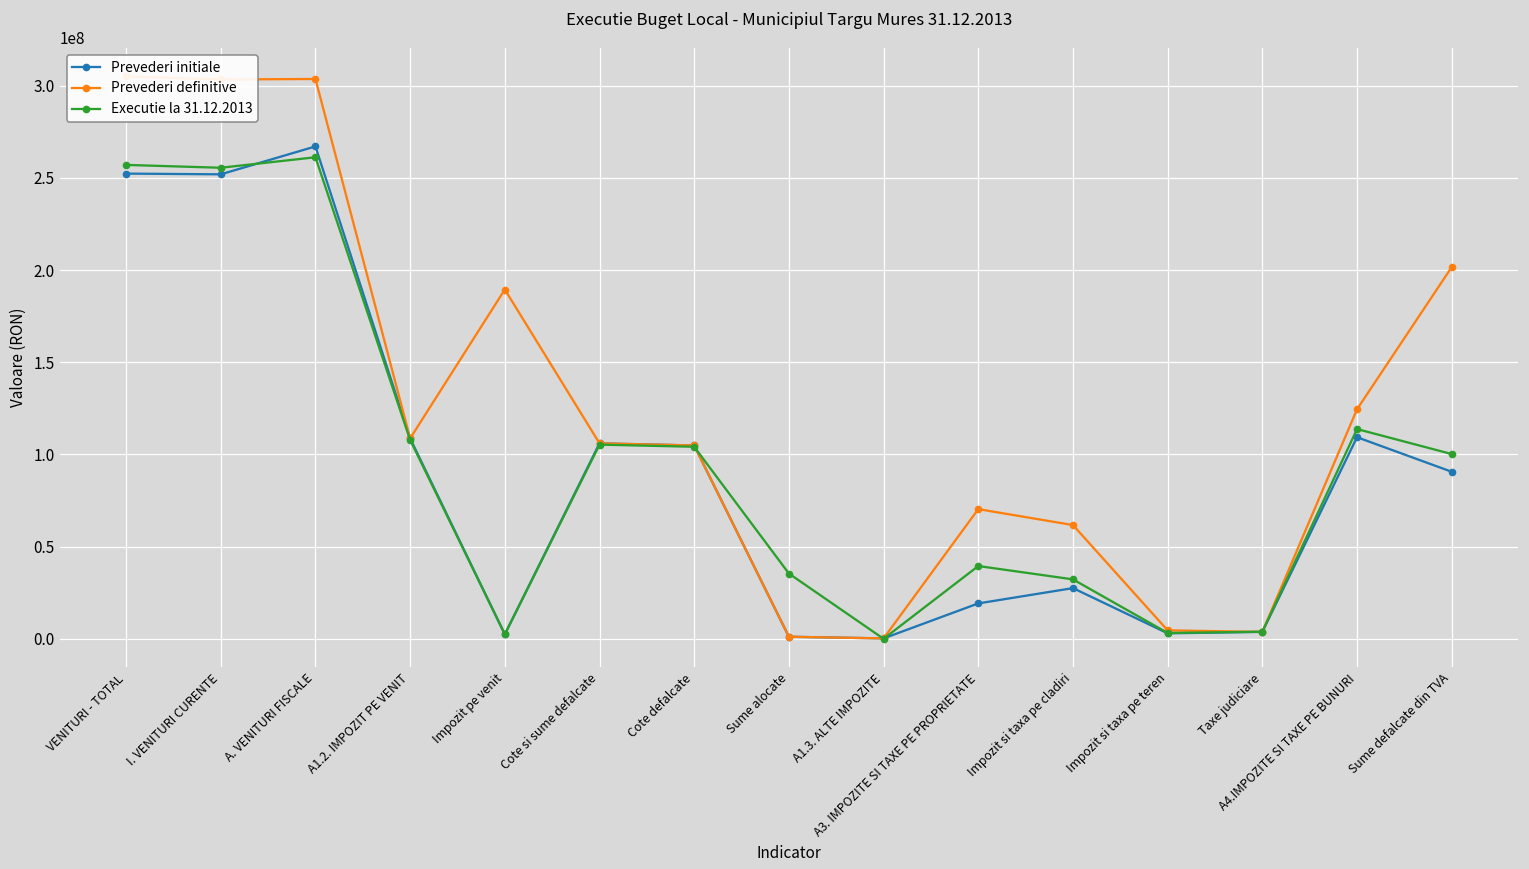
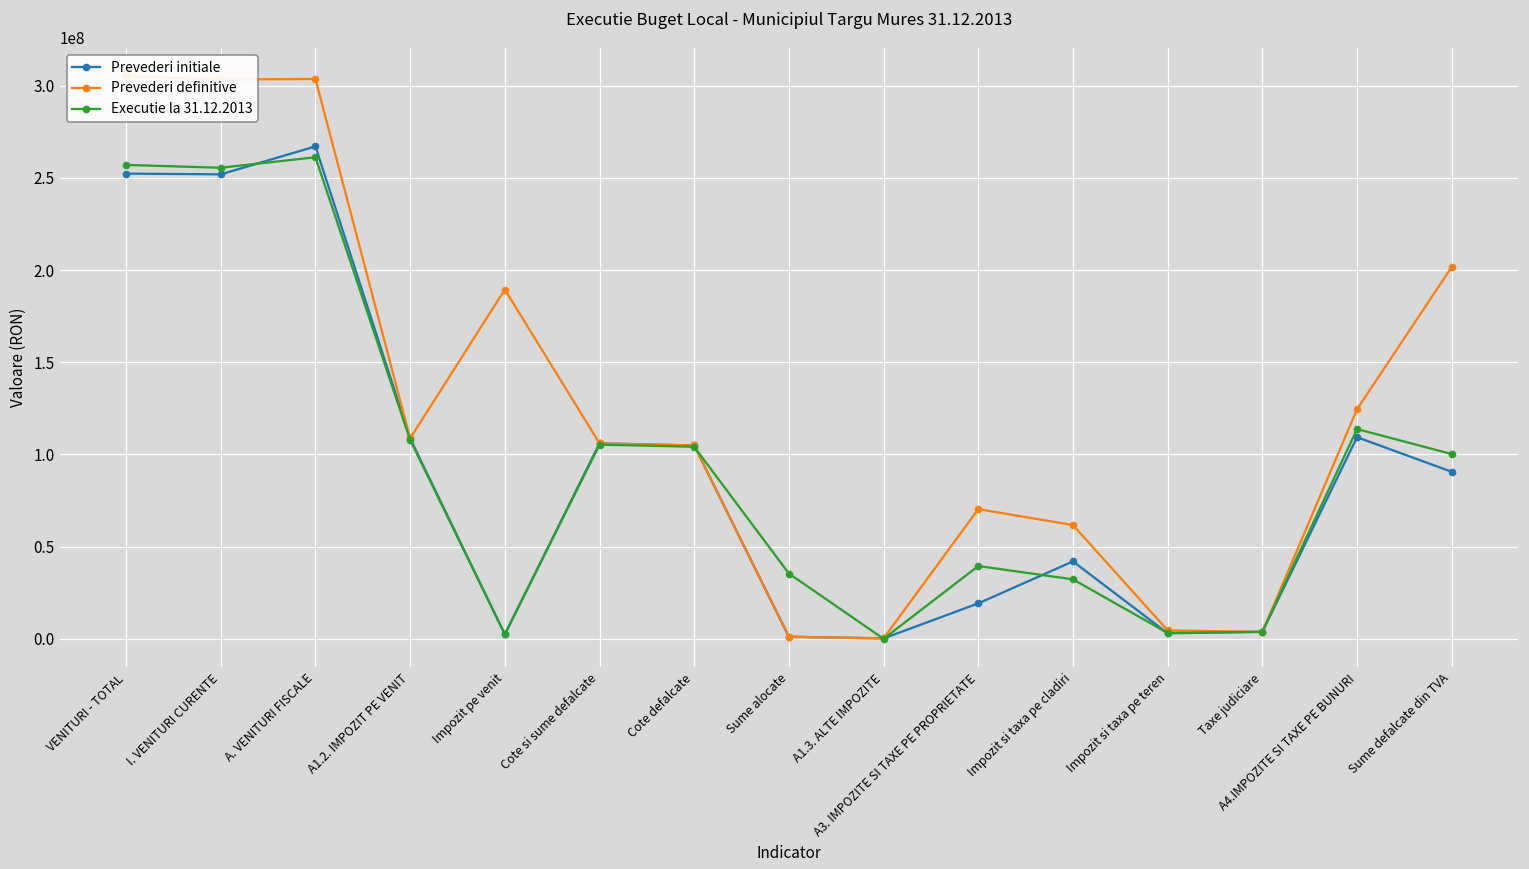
  {
    "Prevederi initiale": {
      "VENITURI - TOTAL": 252000000,
      "I. VENITURI CURENTE": 252000000,
      "A. VENITURI FISCALE": 267000000,
      "A3. IMPOZITE SI TAXE PE PROPRIETATE": 19000000,
-     "Impozit si taxa pe cladiri": 28000000,
+     "Impozit si taxa pe cladiri": 42000000,
      "A4.IMPOZITE SI TAXE PE BUNURI": 109000000,
      "Sume defalcate din TVA": 91000000
    },
    "Prevederi definitive": {
      "A. VENITURI FISCALE": 304000000,
      "Impozit pe venit": 189000000,
      "A3. IMPOZITE SI TAXE PE PROPRIETATE": 70000000,
      "Impozit si taxa pe cladiri": 62000000,
      "A4.IMPOZITE SI TAXE PE BUNURI": 125000000,
      "Sume defalcate din TVA": 202000000
    },
    "Executie la 31.12.2013": {
      "VENITURI - TOTAL": 257000000,
      "I. VENITURI CURENTE": 256000000,
      "A. VENITURI FISCALE": 261000000,
      "Sume alocate": 35000000,
      "A3. IMPOZITE SI TAXE PE PROPRIETATE": 40000000,
      "Impozit si taxa pe cladiri": 32000000,
      "A4.IMPOZITE SI TAXE PE BUNURI": 114000000,
      "Sume defalcate din TVA": 100000000
    }
  }
